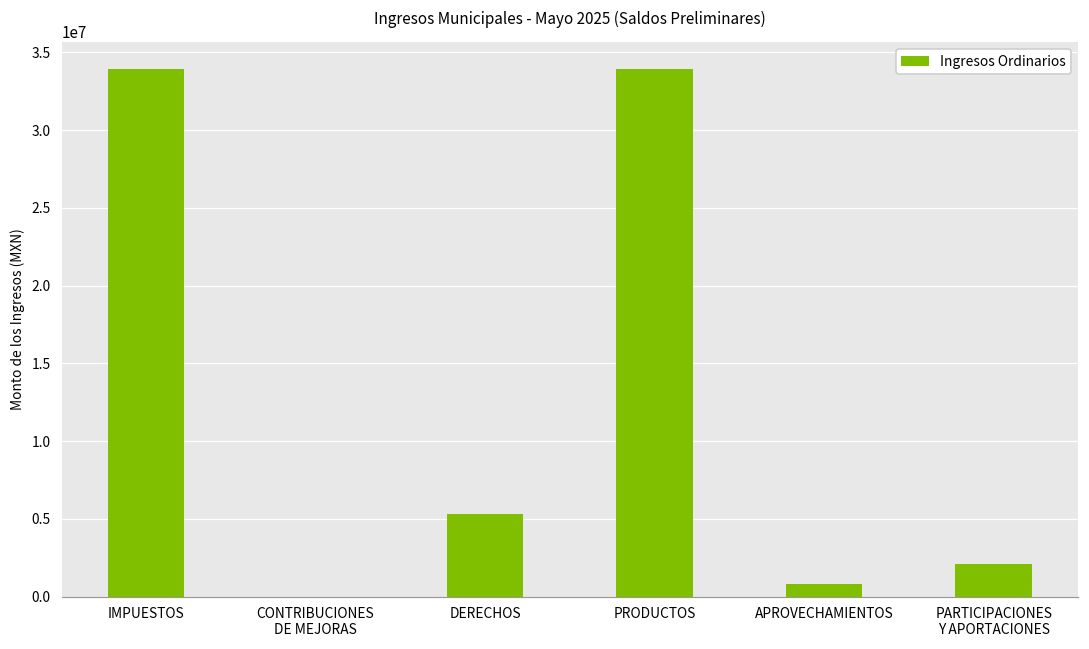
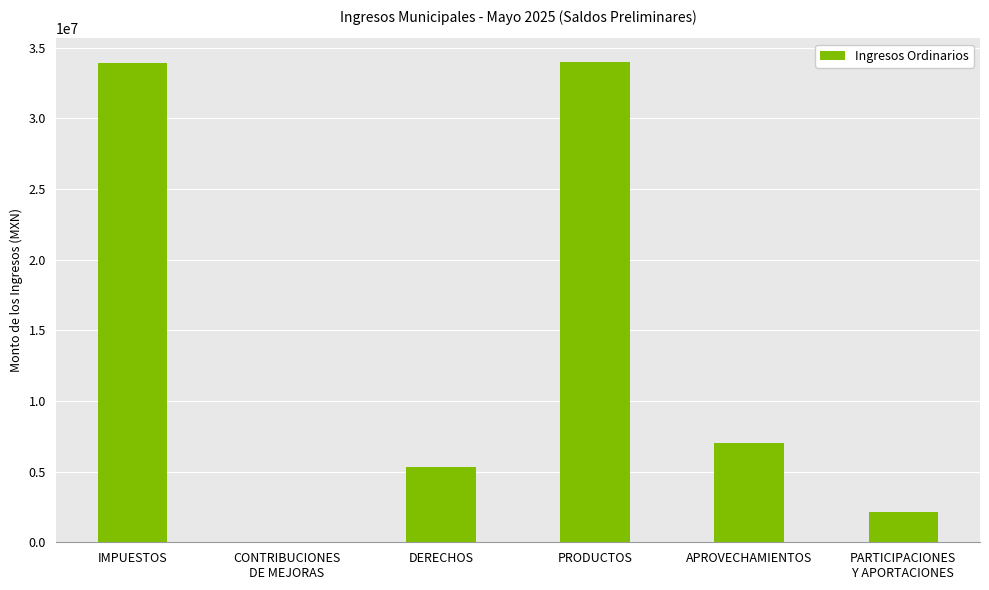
  {
    "IMPUESTOS": 33900000,
    "CONTRIBUCIONES DE MEJORAS": 0,
    "DERECHOS": 5300000,
    "PRODUCTOS": 33900000,
-   "APROVECHAMIENTOS": 800000,
+   "APROVECHAMIENTOS": 7100000,
    "PARTICIPACIONES Y APORTACIONES": 2100000
  }
